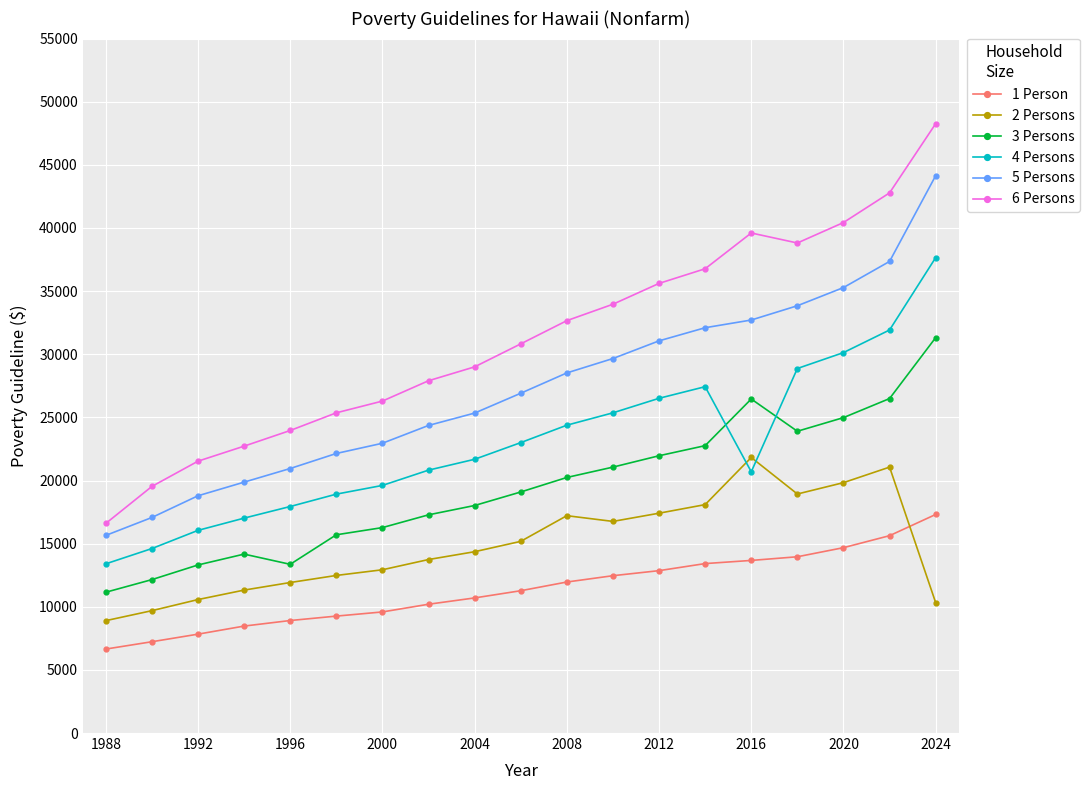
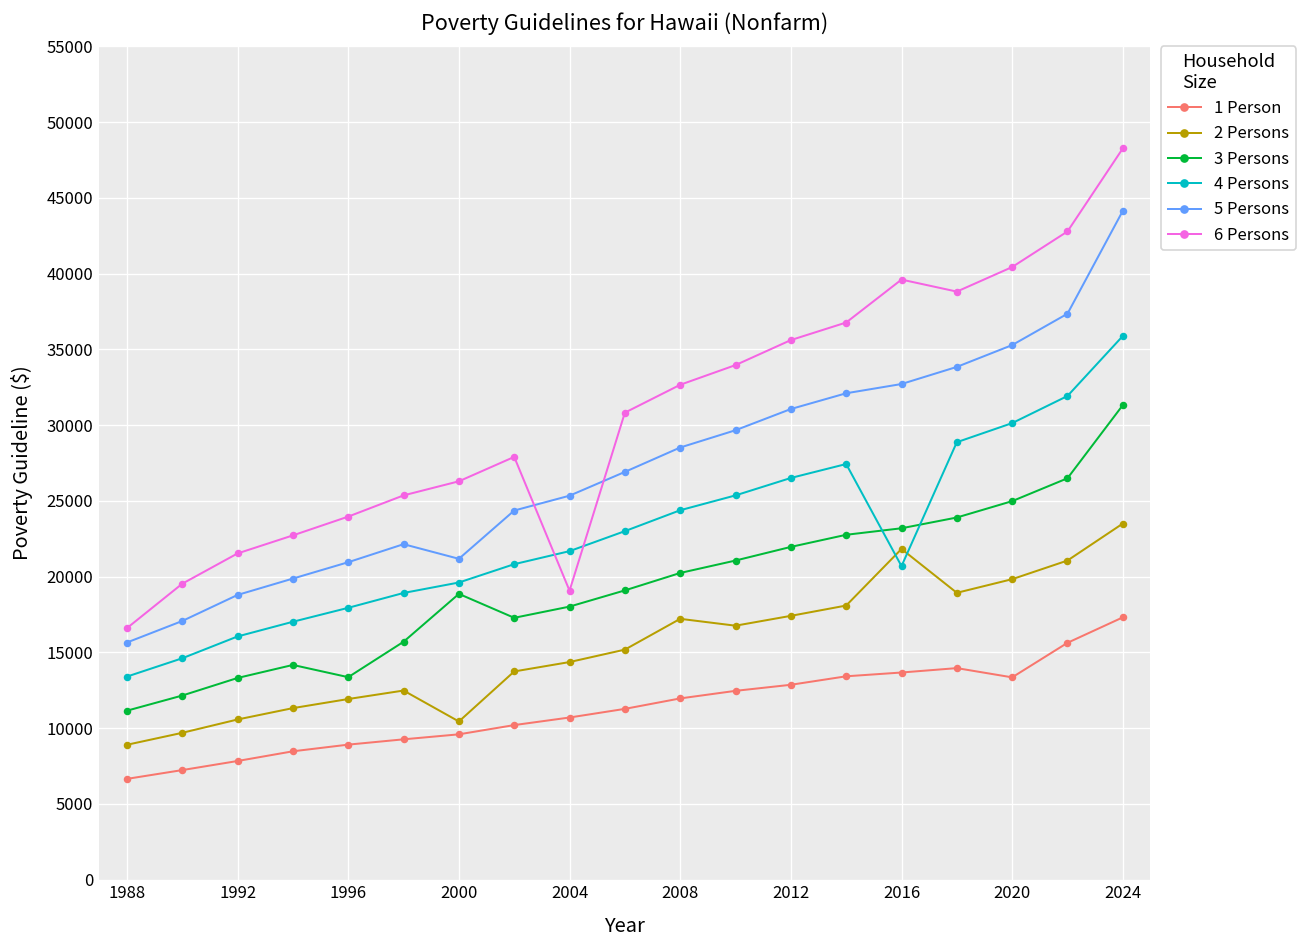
  {
    "1 Person": {
      "1988": 6700,
      "1992": 7800,
      "1996": 8900,
      "2000": 9600,
      "2004": 10700,
      "2008": 12000,
      "2012": 12900,
      "2016": 13700,
-     "2020": 14700,
+     "2020": 13400,
      "2024": 17300
    },
    "2 Persons": {
      "1988": 8900,
      "1992": 10600,
      "1996": 11900,
-     "2000": 12900,
+     "2000": 10400,
      "2004": 14400,
      "2008": 17200,
      "2012": 17400,
      "2016": 21800,
      "2020": 19800,
-     "2024": 10300
+     "2024": 23500
    },
    "3 Persons": {
      "1988": 11200,
      "1992": 13300,
      "1996": 13400,
-     "2000": 16300,
+     "2000": 18900,
      "2004": 18000,
      "2008": 20200,
      "2012": 22000,
-     "2016": 26500,
+     "2016": 23200,
      "2020": 25000,
      "2024": 31300
    },
    "4 Persons": {
      "1988": 13400,
      "1992": 16100,
      "1996": 17900,
      "2000": 19600,
      "2004": 21700,
      "2008": 24400,
      "2012": 26500,
      "2016": 20700,
      "2020": 30100,
-     "2024": 37700
+     "2024": 35900
    },
    "5 Persons": {
      "1988": 15700,
      "1992": 18800,
      "1996": 21000,
-     "2000": 23000,
+     "2000": 21200,
      "2004": 25300,
      "2008": 28500,
      "2012": 31100,
      "2016": 32700,
      "2020": 35300,
      "2024": 44100
    },
    "6 Persons": {
      "1988": 16600,
      "1992": 21500,
      "1996": 24000,
      "2000": 26300,
-     "2004": 29000,
+     "2004": 19100,
      "2008": 32700,
      "2012": 35600,
      "2016": 39600,
      "2020": 40400,
      "2024": 48300
    }
  }
